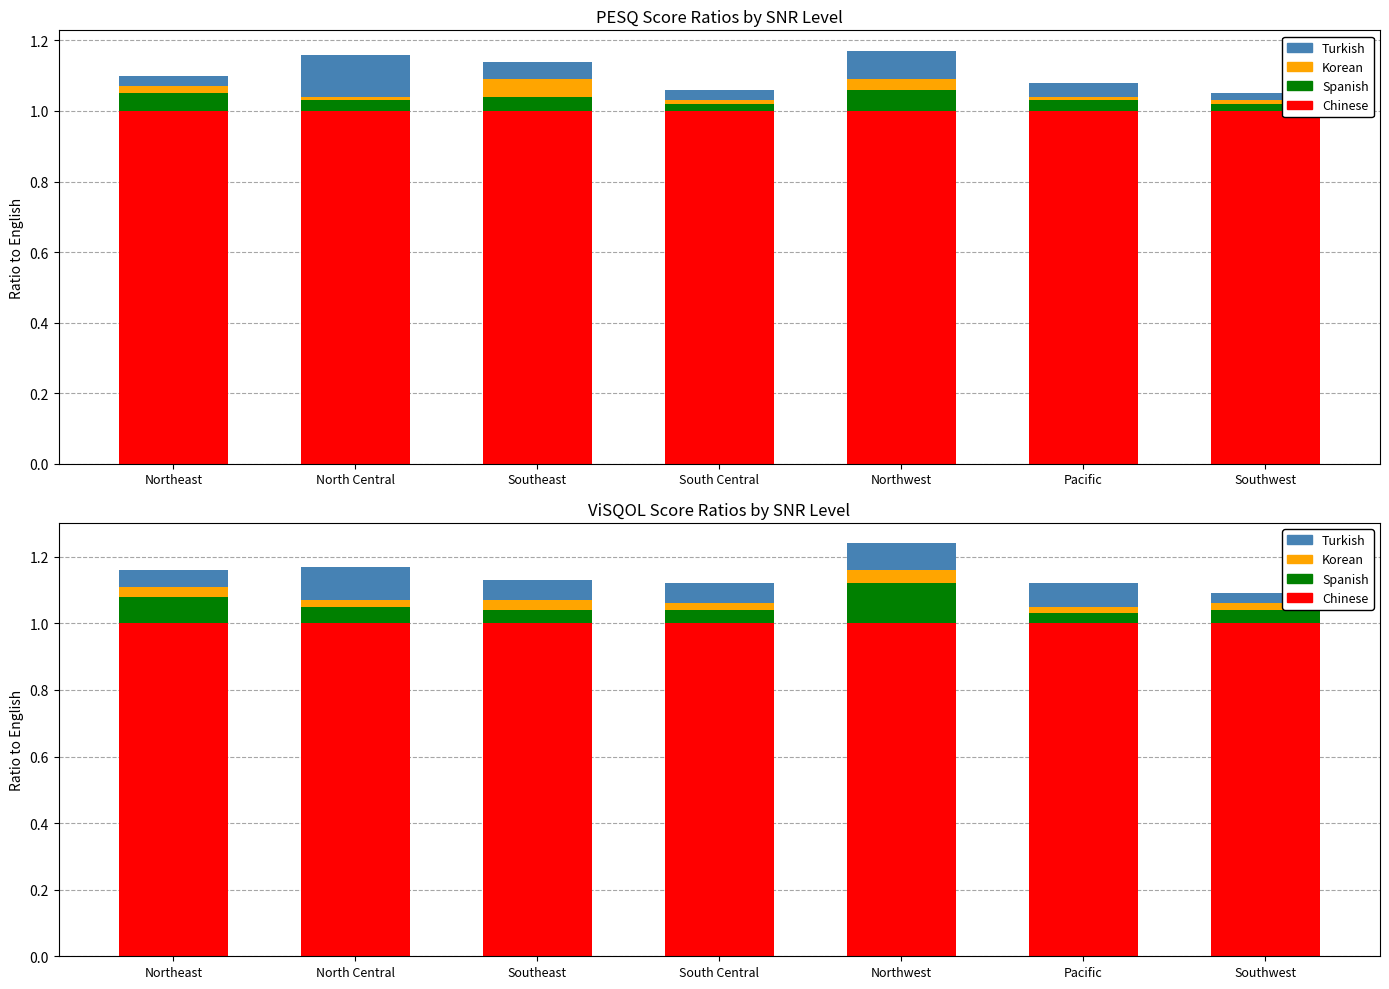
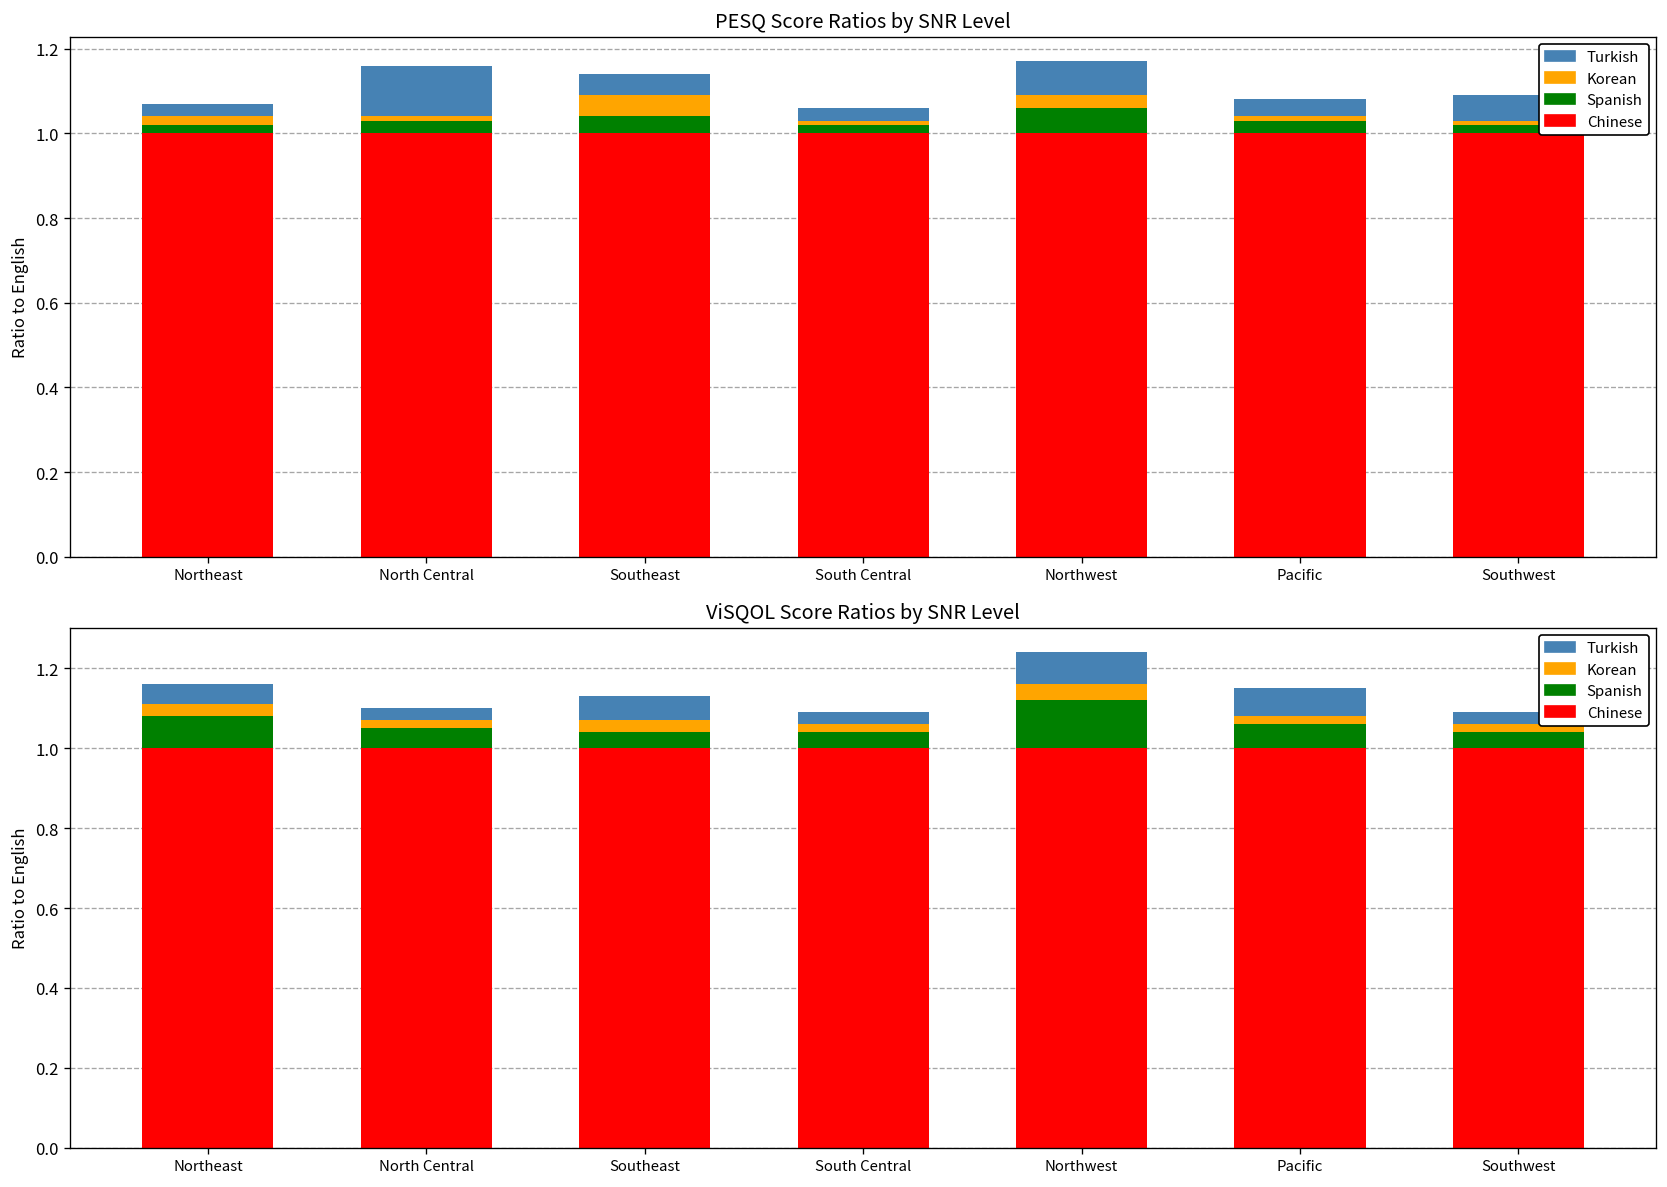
  {
    "PESQ Score Ratios by SNR Level": {
      "Chinese": {
        "Northeast": 1.00,
        "North Central": 1.00,
        "Southeast": 1.00,
        "South Central": 1.00,
        "Northwest": 1.00,
        "Pacific": 1.00,
        "Southwest": 1.00
      },
      "Spanish": {
-       "Northeast": 0.05,
+       "Northeast": 0.02,
        "North Central": 0.03,
        "Southeast": 0.04,
        "South Central": 0.02,
        "Northwest": 0.06,
        "Pacific": 0.03,
        "Southwest": 0.02
      },
      "Korean": {
        "Northeast": 0.02,
        "North Central": 0.01,
        "Southeast": 0.05,
        "South Central": 0.01,
        "Northwest": 0.03,
        "Pacific": 0.01,
        "Southwest": 0.01
      },
      "Turkish": {
        "Northeast": 0.03,
        "North Central": 0.12,
        "Southeast": 0.05,
        "South Central": 0.03,
        "Northwest": 0.08,
        "Pacific": 0.04,
-       "Southwest": 0.02
+       "Southwest": 0.06
      }
    },
    "ViSQOL Score Ratios by SNR Level": {
      "Chinese": {
        "Northeast": 1.00,
        "North Central": 1.00,
        "Southeast": 1.00,
        "South Central": 1.00,
        "Northwest": 1.00,
        "Pacific": 1.00,
        "Southwest": 1.00
      },
      "Spanish": {
        "Northeast": 0.08,
        "North Central": 0.05,
        "Southeast": 0.04,
        "South Central": 0.04,
        "Northwest": 0.12,
-       "Pacific": 0.03,
+       "Pacific": 0.06,
        "Southwest": 0.04
      },
      "Korean": {
        "Northeast": 0.03,
        "North Central": 0.02,
        "Southeast": 0.03,
        "South Central": 0.02,
        "Northwest": 0.04,
        "Pacific": 0.02,
        "Southwest": 0.02
      },
      "Turkish": {
        "Northeast": 0.05,
-       "North Central": 0.10,
+       "North Central": 0.03,
        "Southeast": 0.06,
-       "South Central": 0.06,
+       "South Central": 0.03,
        "Northwest": 0.08,
        "Pacific": 0.07,
        "Southwest": 0.03
      }
    }
  }
